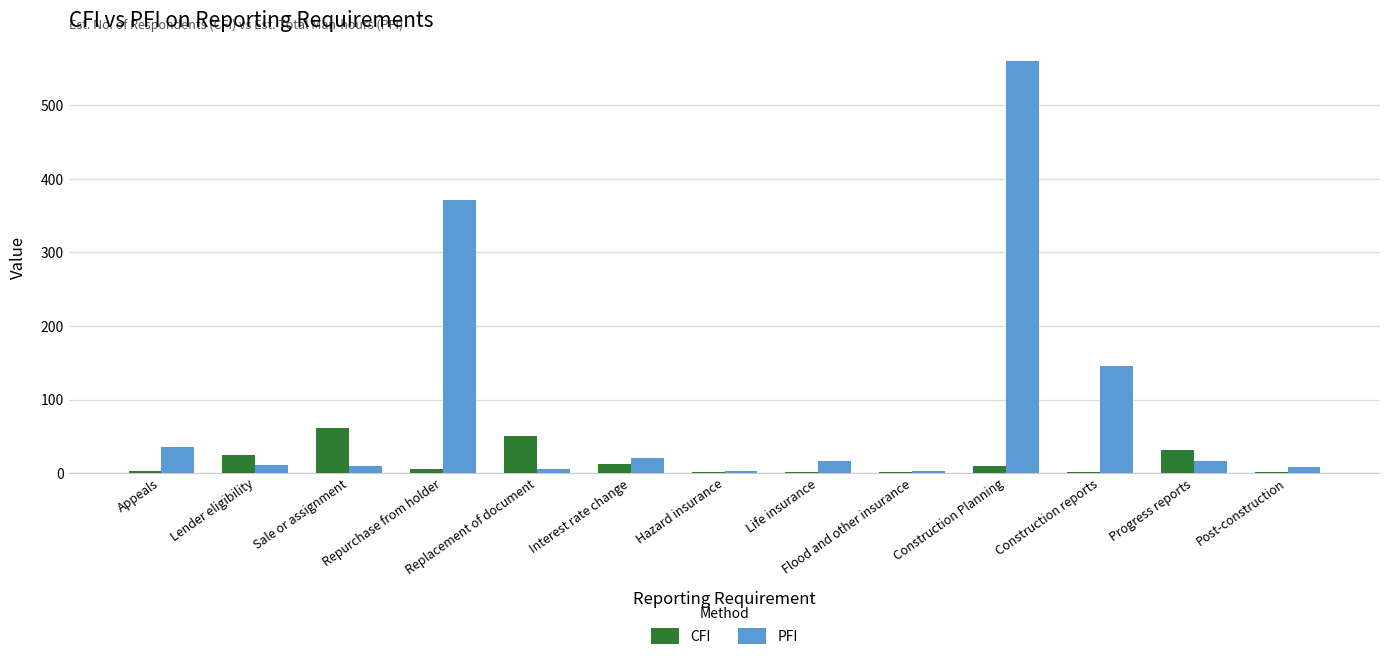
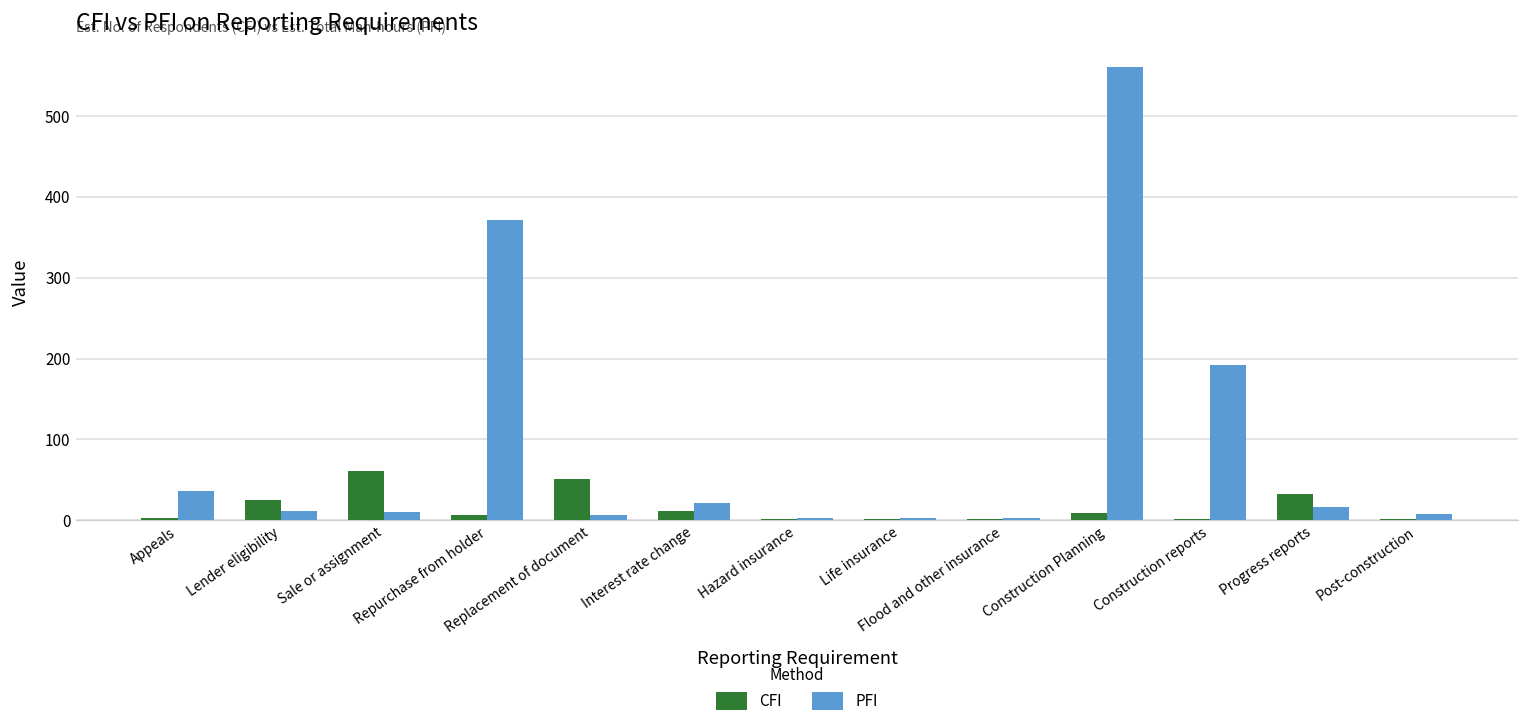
  {
    "CFI": {
      "Lender eligibility": 30,
      "Sale or assignment": 60,
      "Repurchase from holder": 10,
      "Replacement of document": 50,
      "Interest rate change": 10,
      "Construction Planning": 10,
      "Progress reports": 30
    },
    "PFI": {
      "Appeals": 40,
      "Lender eligibility": 10,
      "Sale or assignment": 10,
      "Repurchase from holder": 370,
      "Replacement of document": 10,
      "Interest rate change": 20,
-     "Life insurance": 20,
+     "Life insurance": 0,
      "Construction Planning": 560,
-     "Construction reports": 150,
+     "Construction reports": 190,
      "Progress reports": 20,
      "Post-construction": 10
    }
  }
